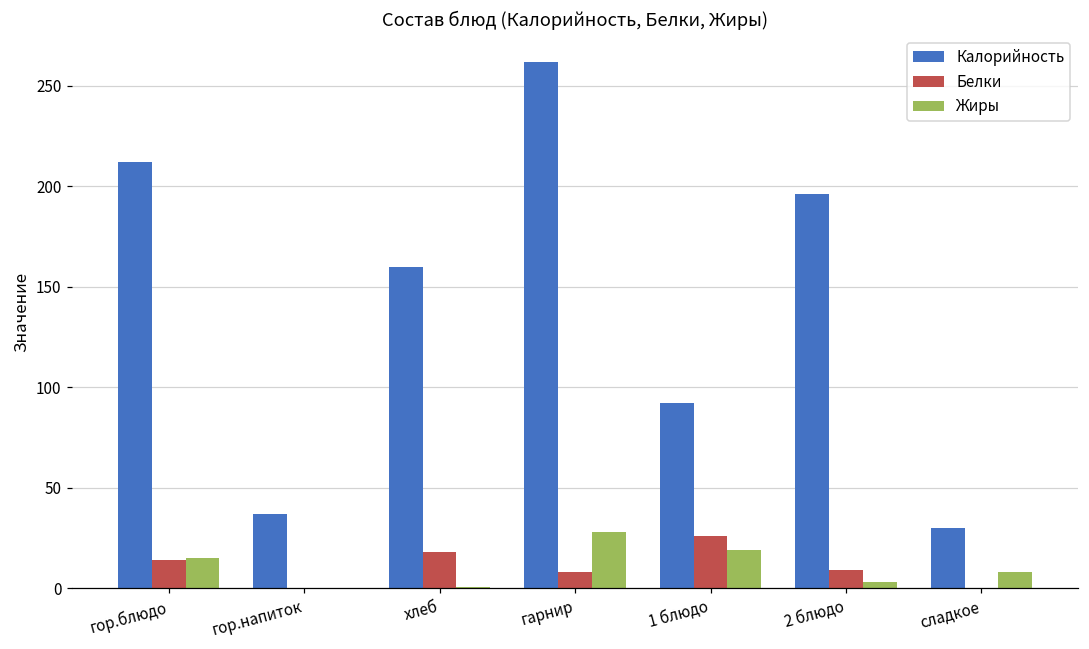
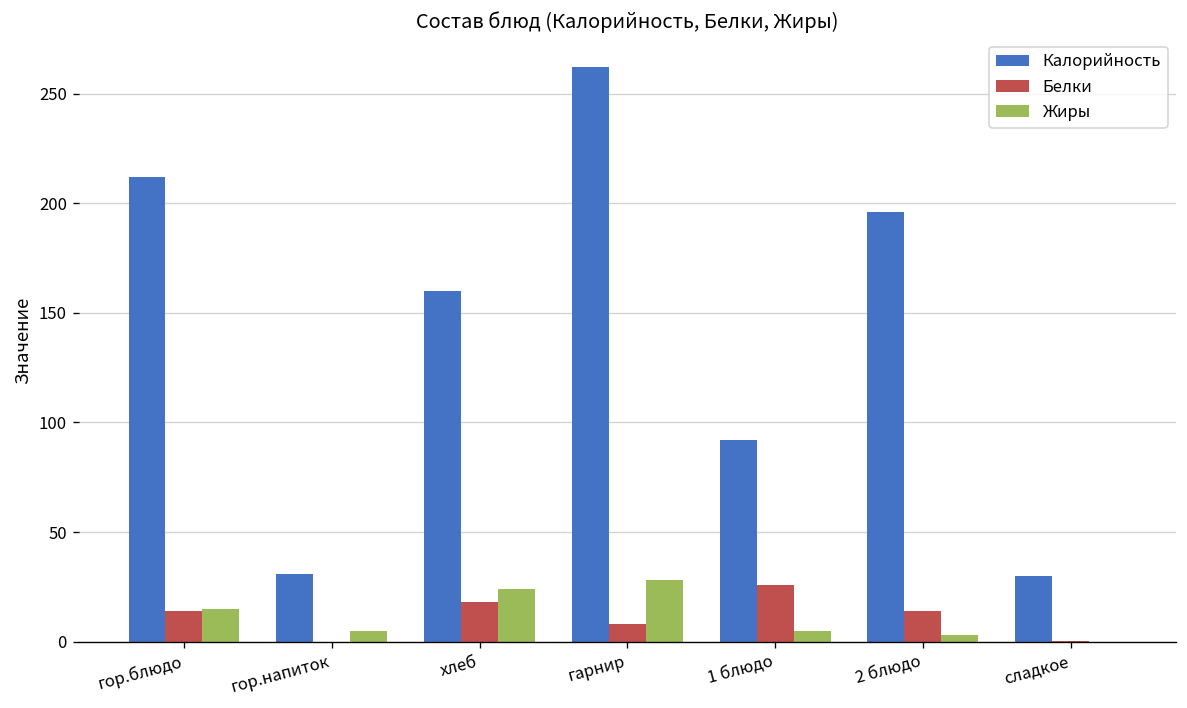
  {
    "Калорийность": {
      "гор.блюдо": 212,
-     "гор.напиток": 37,
+     "гор.напиток": 31,
      "хлеб": 160,
      "гарнир": 262,
      "1 блюдо": 92,
      "2 блюдо": 196,
      "сладкое": 30
    },
    "Белки": {
      "гор.блюдо": 14,
      "гор.напиток": 0,
      "хлеб": 18,
      "гарнир": 8,
      "1 блюдо": 26,
-     "2 блюдо": 9
+     "2 блюдо": 14
    },
    "Жиры": {
      "гор.блюдо": 15,
-     "гор.напиток": 0,
-     "хлеб": 1,
+     "гор.напиток": 5,
+     "хлеб": 24,
      "гарнир": 28,
-     "1 блюдо": 19,
+     "1 блюдо": 5,
      "2 блюдо": 3,
-     "сладкое": 8
+     "сладкое": 0
    }
  }
